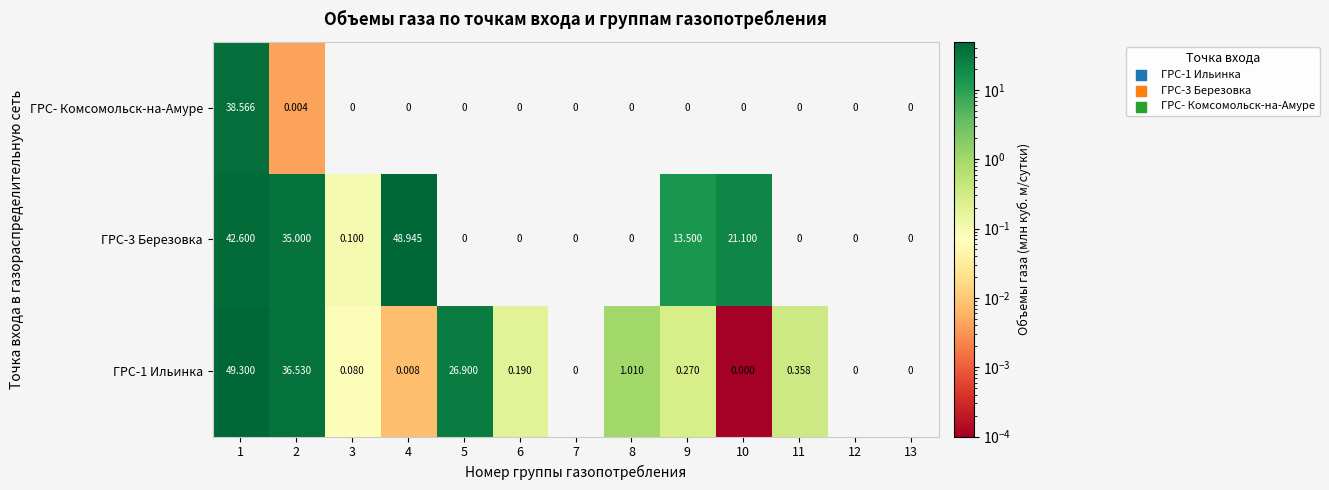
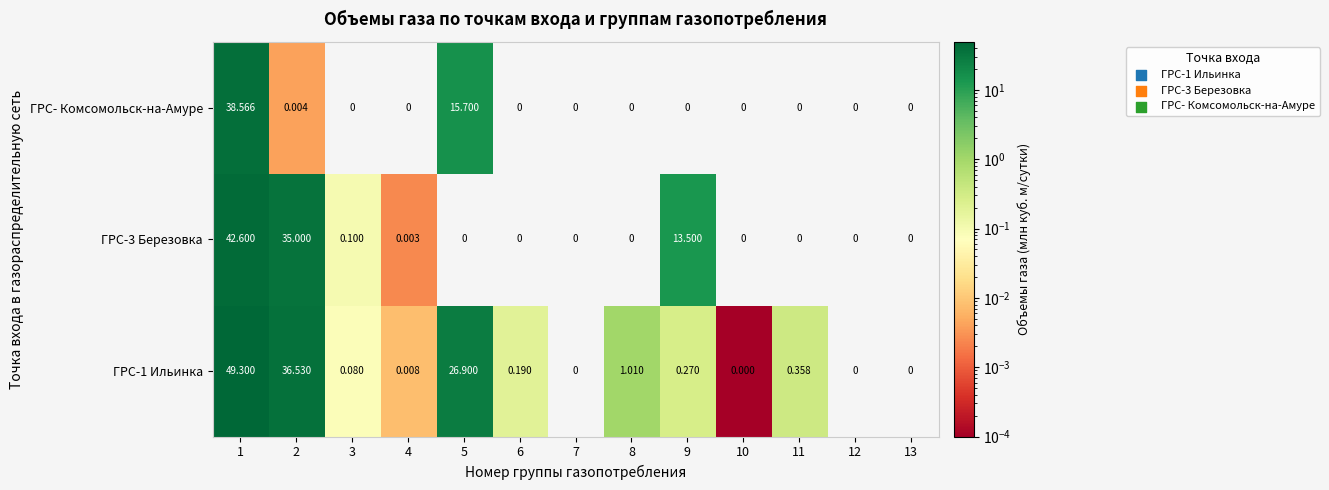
  {
    "ГРС- Комсомольск-на-Амуре": {
      "1": 38.566,
      "2": 0.004,
      "3": 0,
      "4": 0,
-     "5": 0,
+     "5": 15.700,
      "6": 0,
      "7": 0,
      "8": 0,
      "9": 0,
      "10": 0,
      "11": 0,
      "12": 0,
      "13": 0
    },
    "ГРС-3 Березовка": {
      "1": 42.600,
      "2": 35.000,
      "3": 0.100,
-     "4": 48.945,
+     "4": 0.003,
      "5": 0,
      "6": 0,
      "7": 0,
      "8": 0,
      "9": 13.500,
-     "10": 21.100,
+     "10": 0,
      "11": 0,
      "12": 0,
      "13": 0
    },
    "ГРС-1 Ильинка": {
      "1": 49.300,
      "2": 36.530,
      "3": 0.080,
      "4": 0.008,
      "5": 26.900,
      "6": 0.190,
      "7": 0,
      "8": 1.010,
      "9": 0.270,
      "10": 0.000,
      "11": 0.358,
      "12": 0,
      "13": 0
    }
  }
